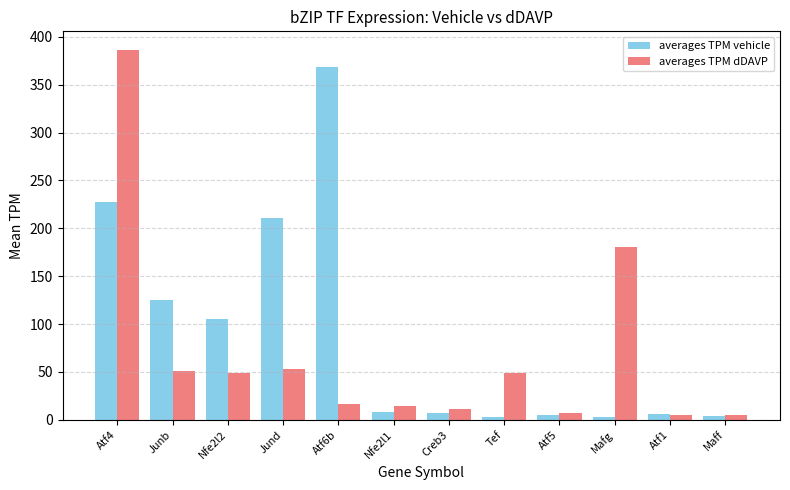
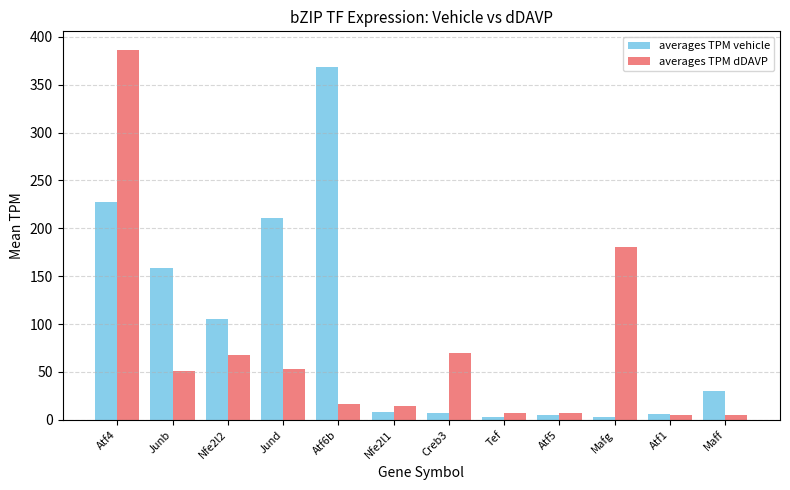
  {
    "averages TPM vehicle": {
      "Atf4": 230,
-     "Junb": 130,
+     "Junb": 160,
      "Nfe2l2": 110,
      "Jund": 210,
      "Atf6b": 370,
      "Nfe2l1": 10,
      "Creb3": 10,
      "Tef": 0,
      "Atf5": 10,
      "Mafg": 0,
      "Atf1": 10,
-     "Maff": 0
+     "Maff": 30
    },
    "averages TPM dDAVP": {
      "Atf4": 390,
      "Junb": 50,
-     "Nfe2l2": 50,
+     "Nfe2l2": 70,
      "Jund": 50,
      "Atf6b": 20,
      "Nfe2l1": 10,
-     "Creb3": 10,
-     "Tef": 50,
+     "Creb3": 70,
+     "Tef": 10,
      "Atf5": 10,
      "Mafg": 180,
      "Atf1": 10,
      "Maff": 10
    }
  }
